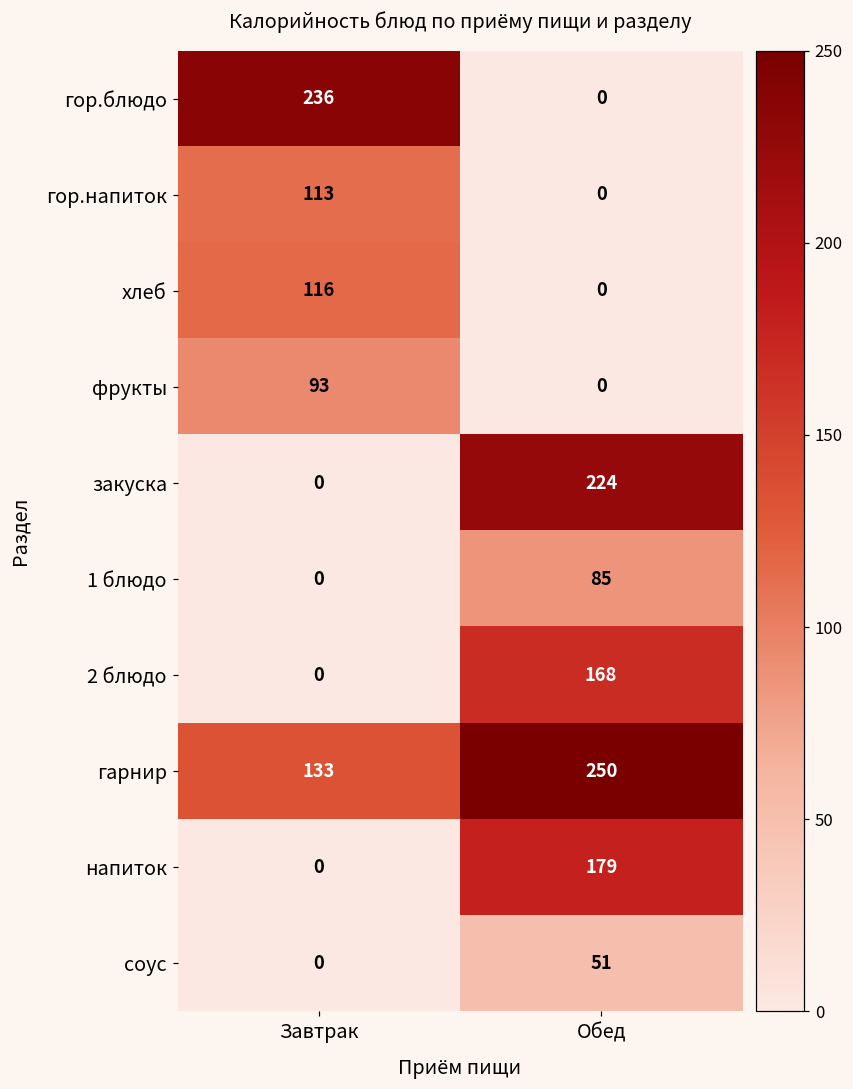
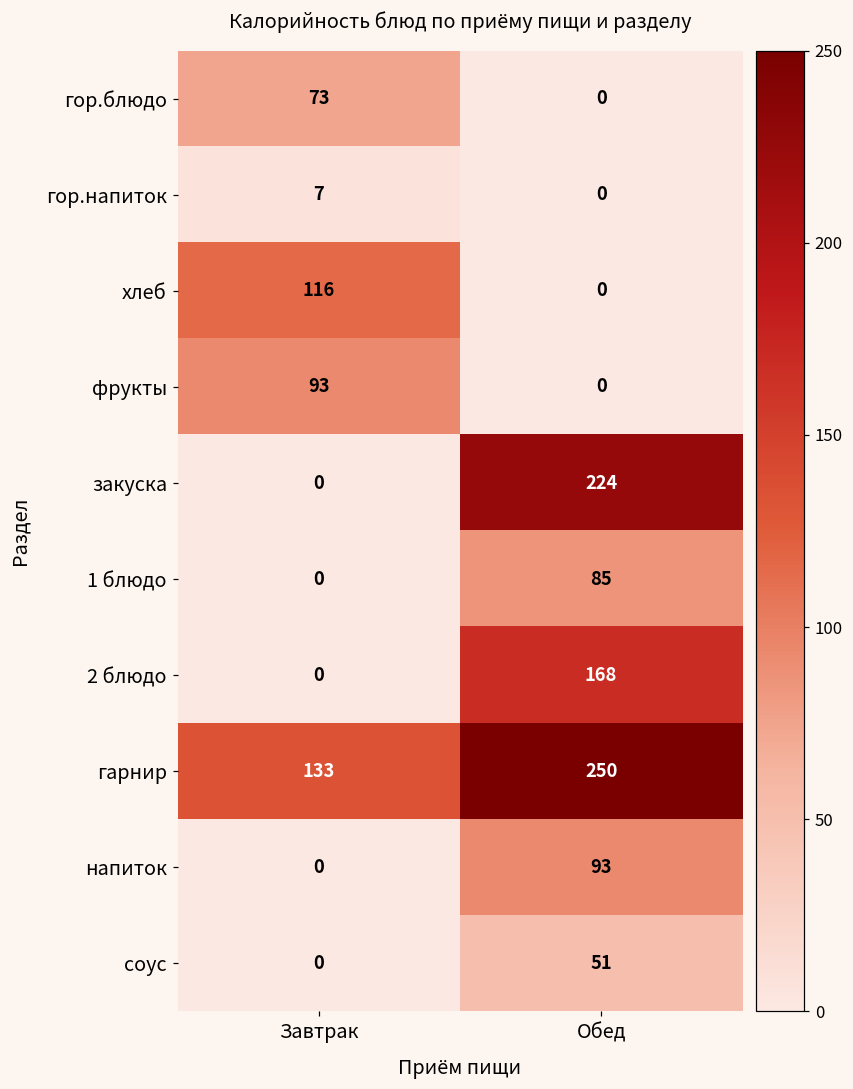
  {
    "гор.блюдо": {
-     "Завтрак": 236,
+     "Завтрак": 73,
      "Обед": 0
    },
    "гор.напиток": {
-     "Завтрак": 113,
+     "Завтрак": 7,
      "Обед": 0
    },
    "хлеб": {
      "Завтрак": 116,
      "Обед": 0
    },
    "фрукты": {
      "Завтрак": 93,
      "Обед": 0
    },
    "закуска": {
      "Завтрак": 0,
      "Обед": 224
    },
    "1 блюдо": {
      "Завтрак": 0,
      "Обед": 85
    },
    "2 блюдо": {
      "Завтрак": 0,
      "Обед": 168
    },
    "гарнир": {
      "Завтрак": 133,
      "Обед": 250
    },
    "напиток": {
      "Завтрак": 0,
-     "Обед": 179
+     "Обед": 93
    },
    "соус": {
      "Завтрак": 0,
      "Обед": 51
    }
  }
